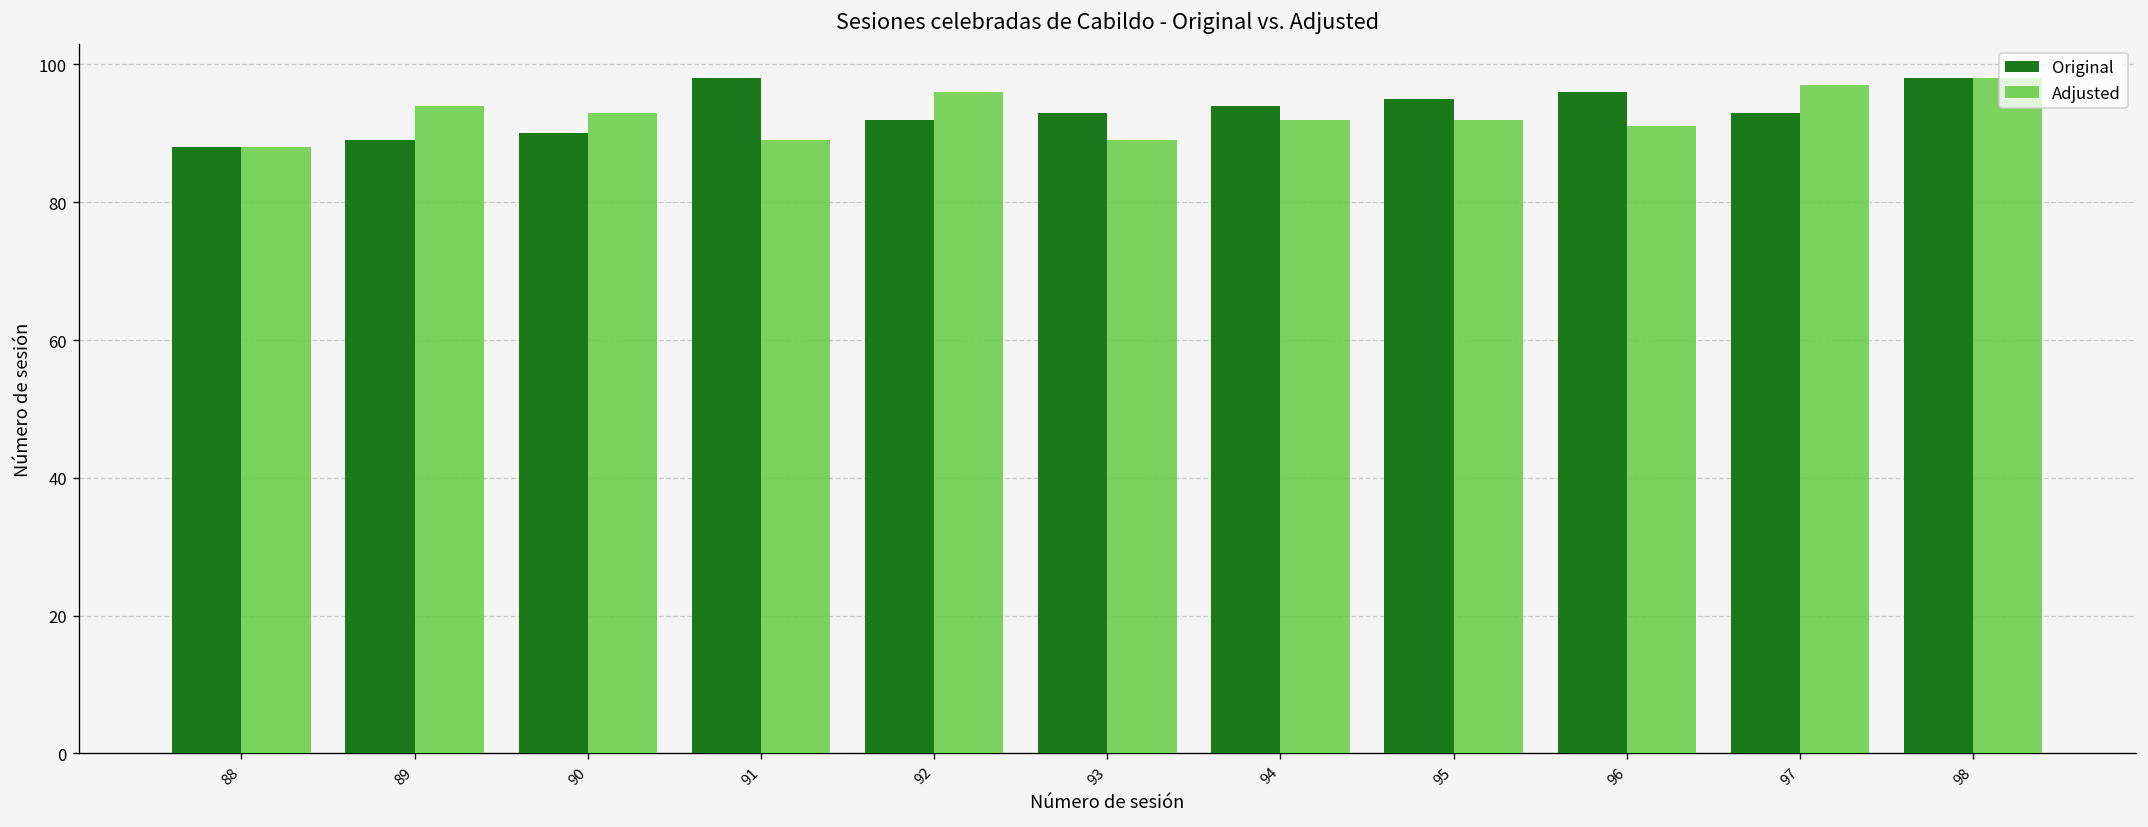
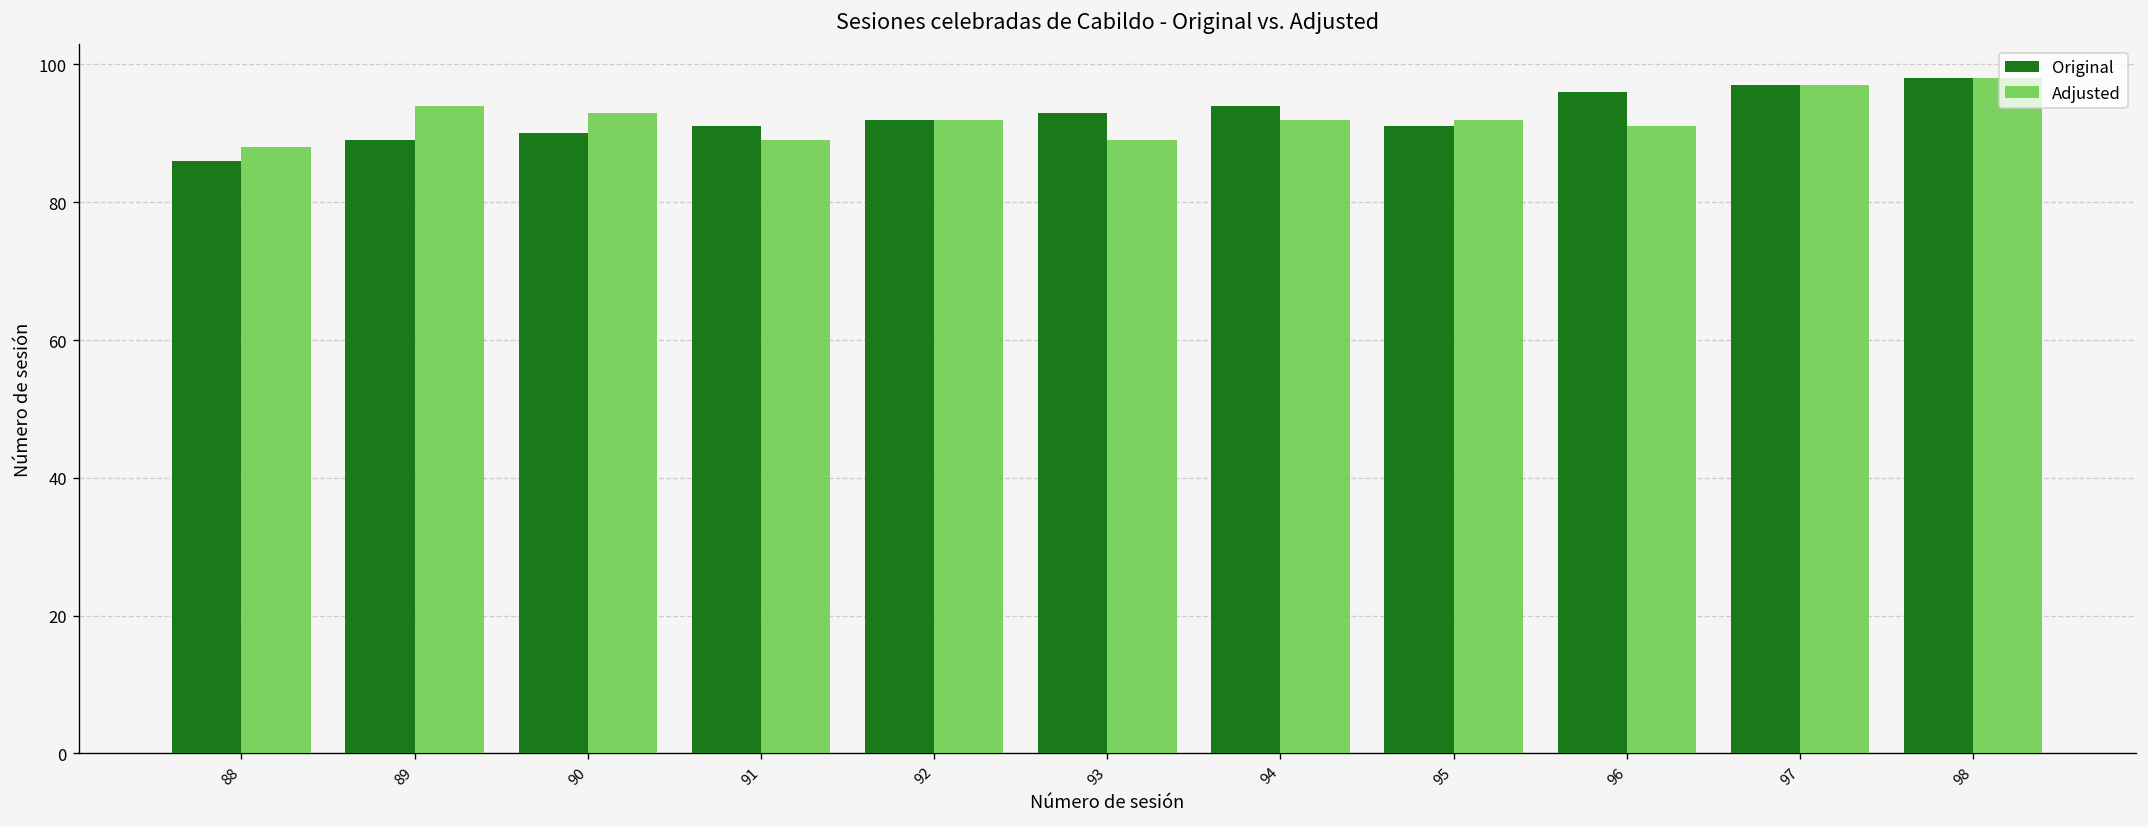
  {
    "Original": {
-     "88": 88,
+     "88": 86,
      "89": 89,
      "90": 90,
-     "91": 98,
+     "91": 91,
      "92": 92,
      "93": 93,
      "94": 94,
-     "95": 95,
+     "95": 91,
      "96": 96,
-     "97": 93,
+     "97": 97,
      "98": 98
    },
    "Adjusted": {
      "88": 88,
      "89": 94,
      "90": 93,
      "91": 89,
-     "92": 96,
+     "92": 92,
      "93": 89,
      "94": 92,
      "95": 92,
      "96": 91,
      "97": 97
    }
  }
